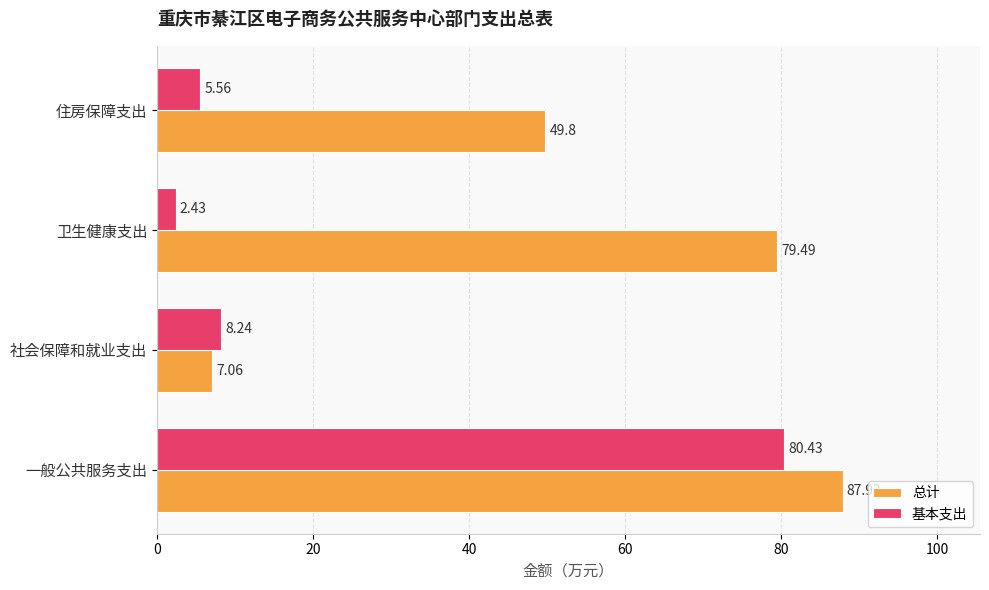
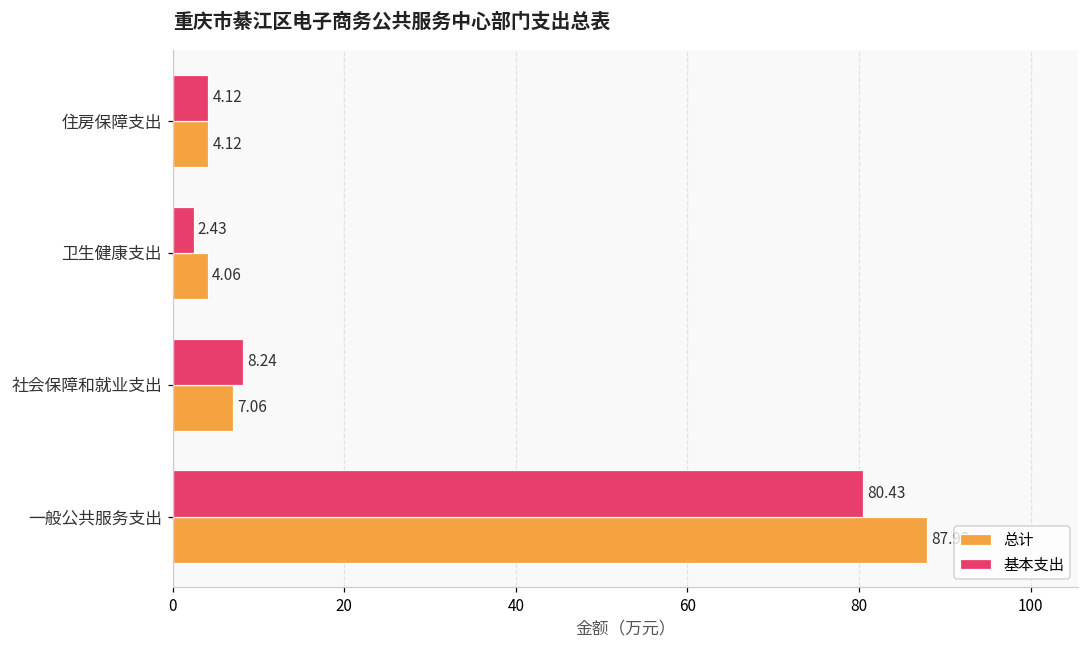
  {
    "总计": {
-     "住房保障支出": 49.8,
-     "卫生健康支出": 79.49,
+     "住房保障支出": 4.12,
+     "卫生健康支出": 4.06,
      "社会保障和就业支出": 7.06
    },
    "基本支出": {
-     "住房保障支出": 5.56,
+     "住房保障支出": 4.12,
      "卫生健康支出": 2.43,
      "社会保障和就业支出": 8.24,
      "一般公共服务支出": 80.43
    }
  }
